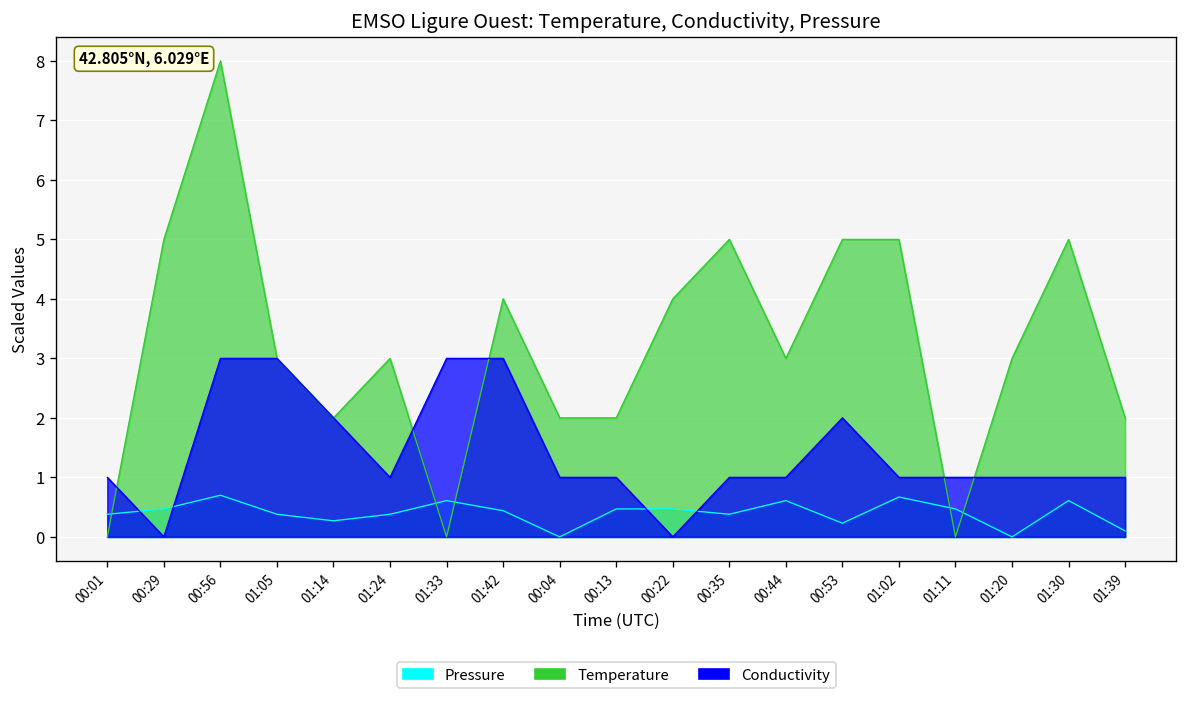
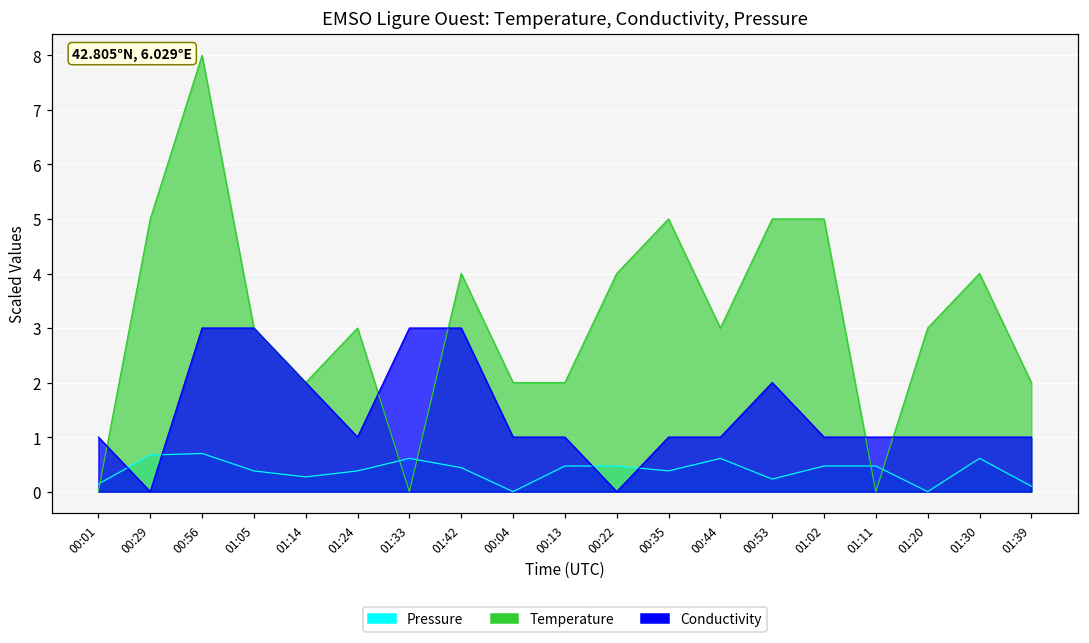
  {
    "Pressure": {
-     "00:01": 0.4,
-     "00:29": 0.5,
+     "00:01": 0.1,
+     "00:29": 0.7,
      "00:56": 0.7,
      "01:05": 0.4,
      "01:14": 0.3,
      "01:24": 0.4,
      "01:33": 0.6,
      "01:42": 0.4,
      "00:04": 0.0,
      "00:13": 0.5,
      "00:22": 0.5,
      "00:35": 0.4,
      "00:44": 0.6,
      "00:53": 0.2,
-     "01:02": 0.7,
+     "01:02": 0.5,
      "01:11": 0.5,
      "01:20": 0.0,
      "01:30": 0.6,
      "01:39": 0.1
    },
    "Temperature": {
      "00:01": 0.0,
      "00:29": 5.0,
      "01:24": 3.0,
      "01:33": 0.0,
      "01:42": 4.0,
      "00:04": 2.0,
      "00:13": 2.0,
      "00:22": 4.0,
      "00:35": 5.0,
      "00:44": 3.0,
      "00:53": 5.0,
      "01:02": 5.0,
      "01:11": 0.0,
      "01:20": 3.0,
-     "01:30": 5.0,
+     "01:30": 4.0,
      "01:39": 2.0
    },
    "Conductivity": {
      "00:01": 1.0,
      "00:29": 0.0,
      "00:56": 3.0,
      "01:24": 1.0,
      "01:33": 3.0,
      "01:42": 3.0,
      "00:04": 1.0,
      "00:13": 1.0,
      "00:22": 0.0,
      "00:35": 1.0,
      "00:44": 1.0,
      "00:53": 2.0,
      "01:02": 1.0,
      "01:11": 1.0,
      "01:20": 1.0,
      "01:30": 1.0,
      "01:39": 1.0
    }
  }
